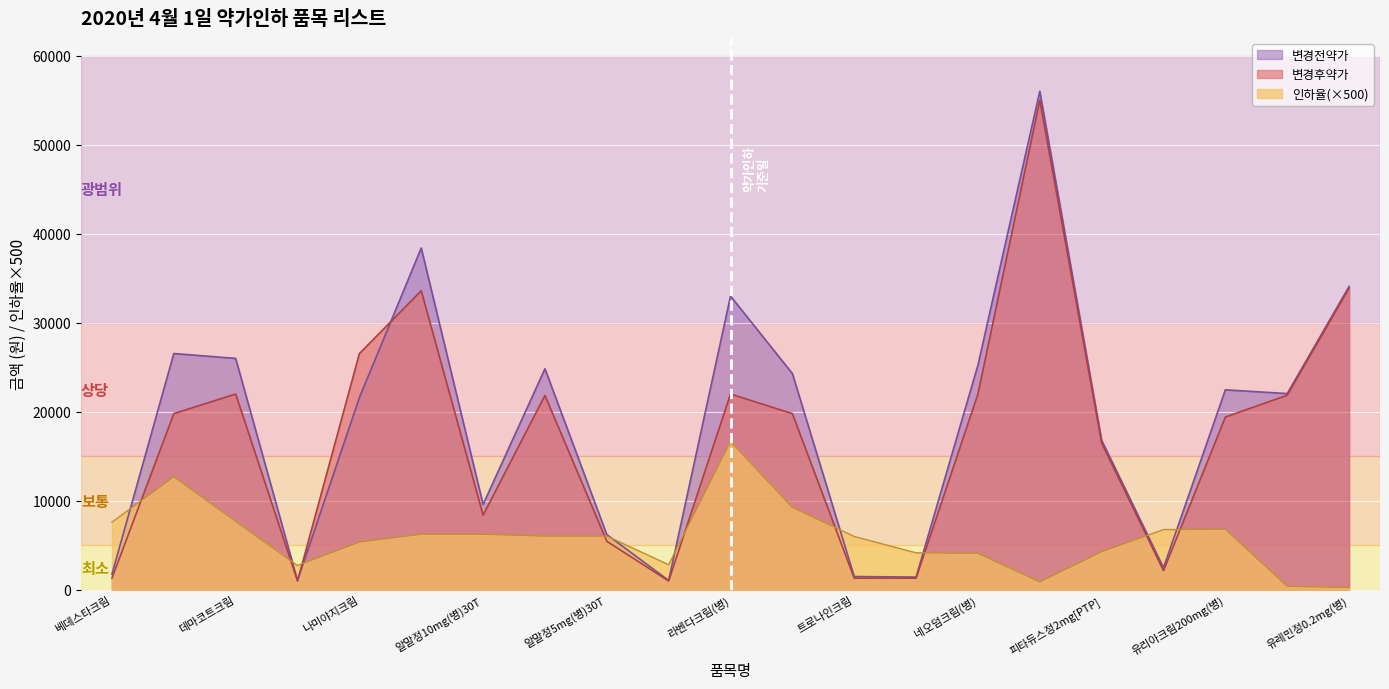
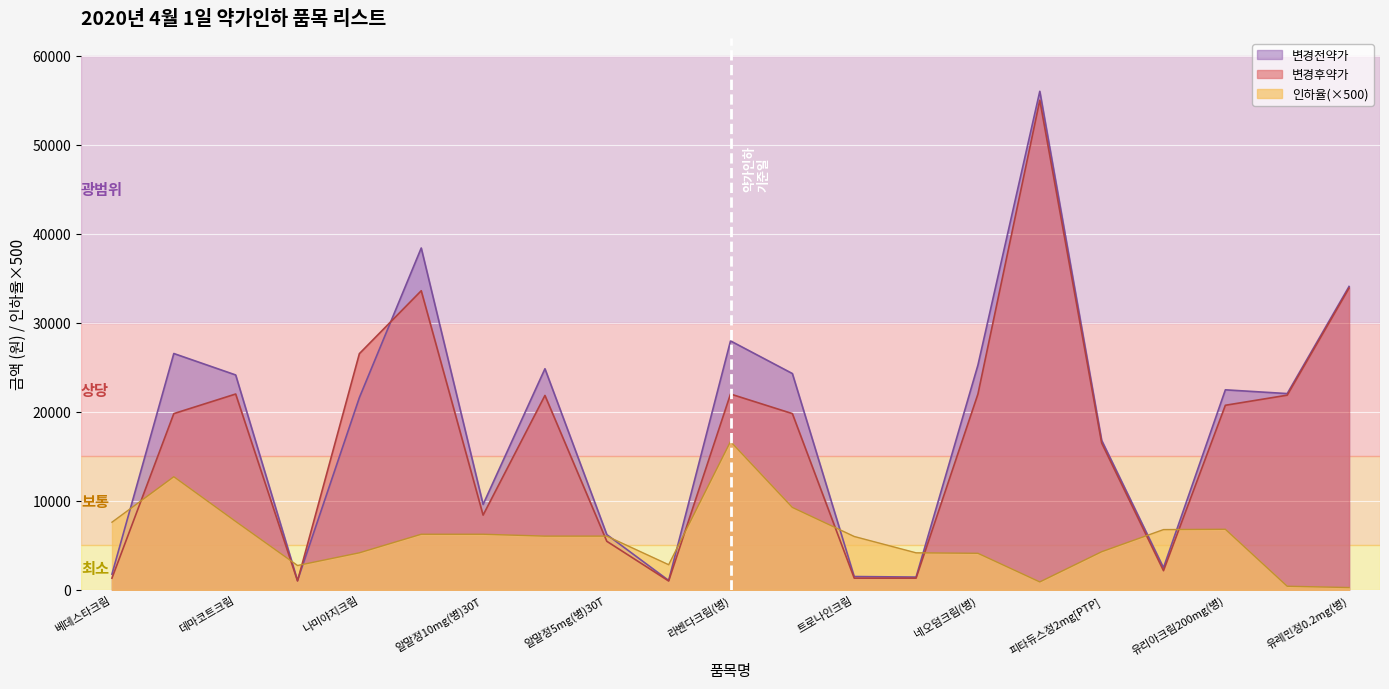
  {
    "변경전약가": {
      "베데스타크림": 2000,
-     "데마코트크림": 26000,
+     "데마코트크림": 24000,
      "나미야지크림": 22000,
      "알말정10mg(병)30T": 10000,
-     "라벤다크림(병)": 33000,
+     "라벤다크림(병)": 28000,
      "네오덤크림(병)": 25000,
      "피타듀스정2mg[PTP]": 17000,
      "유리아크림200mg(병)": 22000
    },
    "변경후약가": {
      "베데스타크림": 1000,
      "데마코트크림": 22000,
      "나미야지크림": 27000,
      "알말정10mg(병)30T": 8000,
      "알말정5mg(병)30T": 5000,
      "라벤다크림(병)": 22000,
      "네오덤크림(병)": 22000,
      "피타듀스정2mg[PTP]": 17000,
-     "유리아크림200mg(병)": 19000
+     "유리아크림200mg(병)": 21000
    },
    "인하율(×500)": {
      "베데스타크림": 8000,
      "데마코트크림": 8000,
-     "나미야지크림": 5000,
+     "나미야지크림": 4000,
      "알말정10mg(병)30T": 6000,
      "라벤다크림(병)": 17000,
      "트로나인크림": 6000,
      "네오덤크림(병)": 4000,
      "피타듀스정2mg[PTP]": 4000,
      "유리아크림200mg(병)": 7000,
      "유레민정0.2mg(병)": 0
    }
  }
